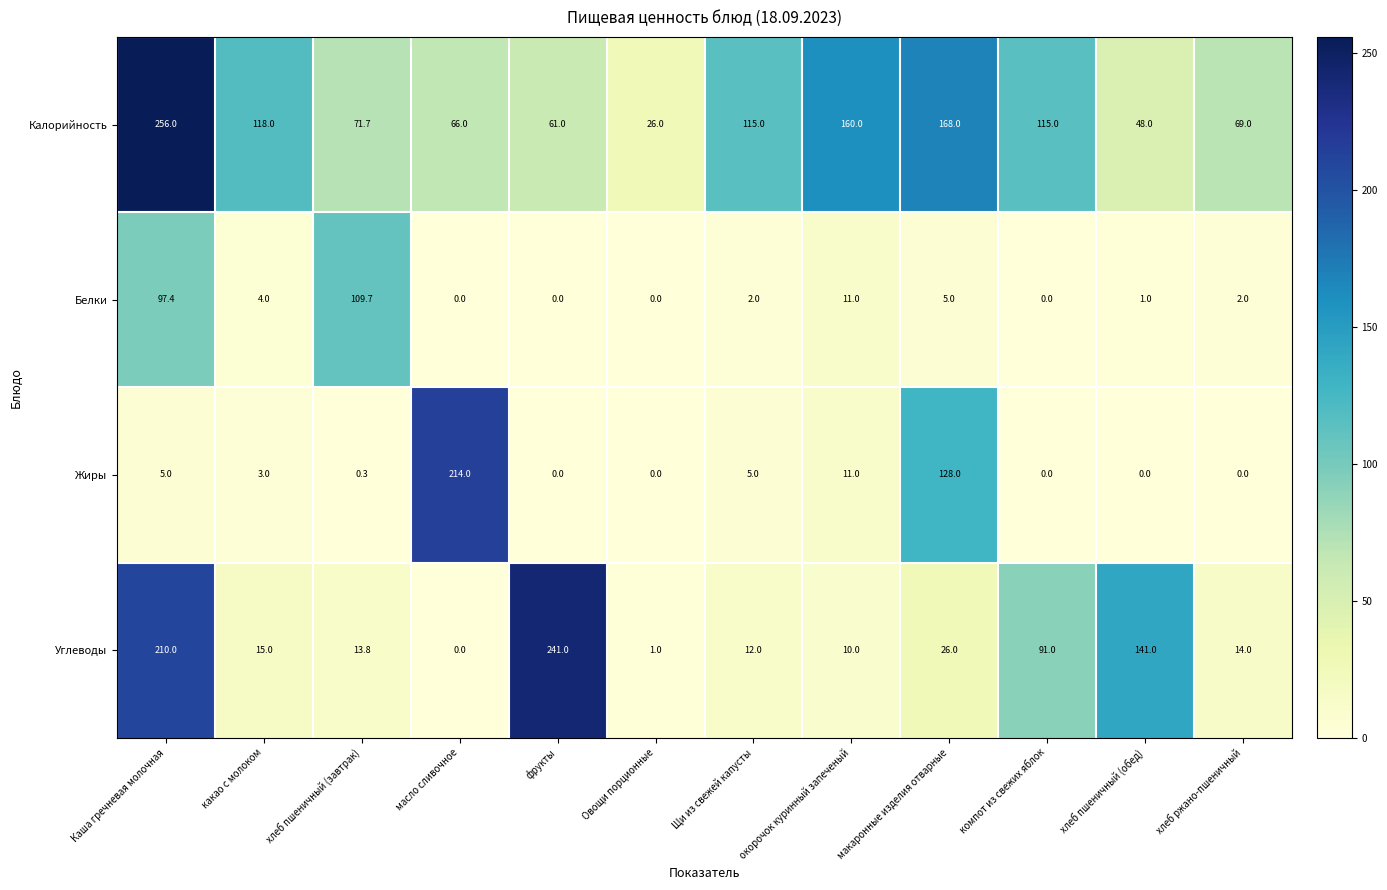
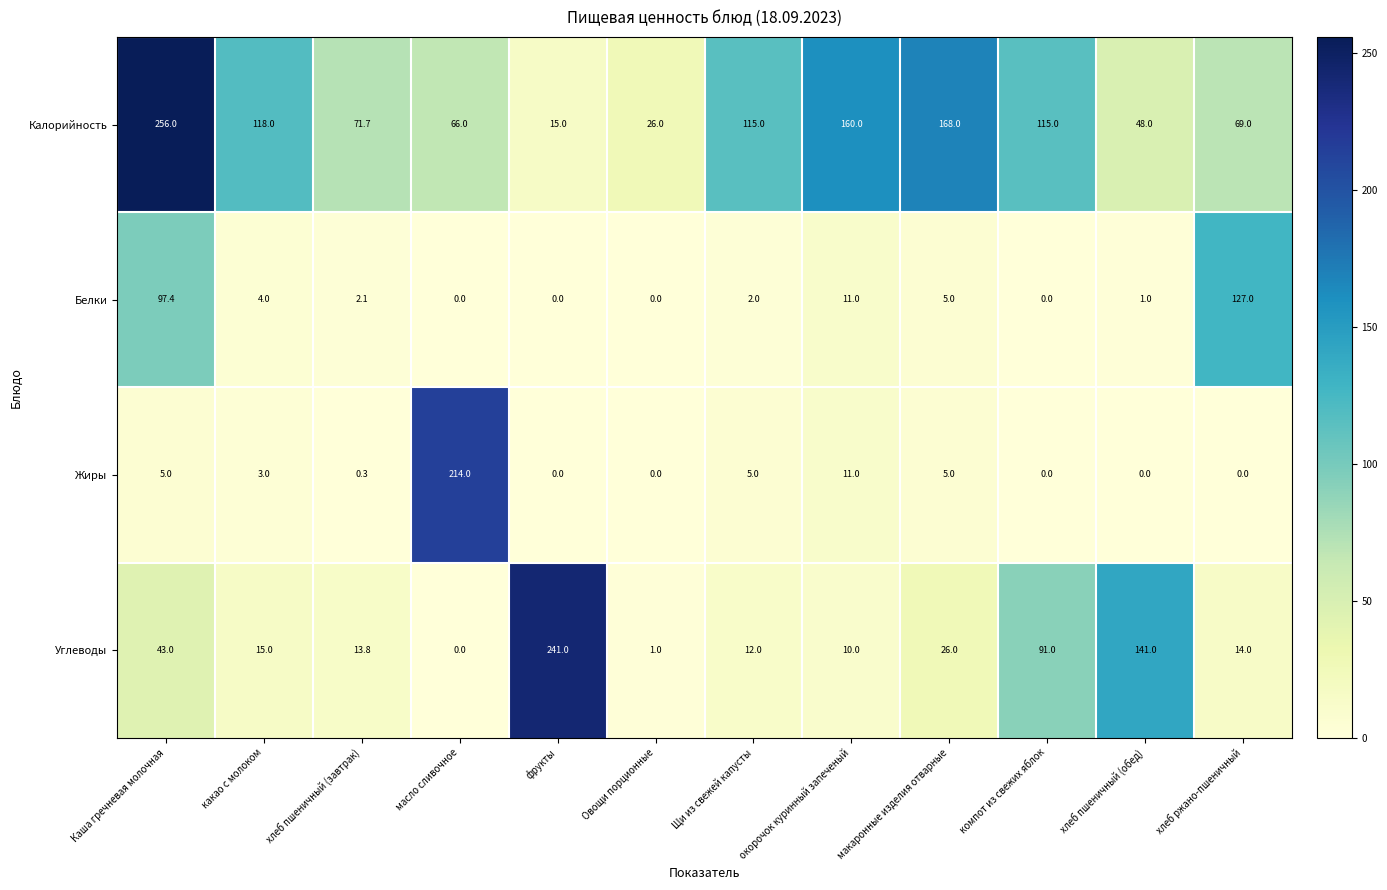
  {
    "Калорийность": {
      "Каша гречневая молочная": 256.0,
      "какао с молоком": 118.0,
      "хлеб пшеничный (завтрак)": 71.7,
      "масло сливочное": 66.0,
-     "фрукты": 61.0,
+     "фрукты": 15.0,
      "Овощи порционные": 26.0,
      "Щи из свежей капусты": 115.0,
      "окорочок куринный запеченый": 160.0,
      "макаронные изделия отварные": 168.0,
      "компот из свежих яблок": 115.0,
      "хлеб пшеничный (обед)": 48.0,
      "хлеб ржано-пшеничный": 69.0
    },
    "Белки": {
      "Каша гречневая молочная": 97.4,
      "какао с молоком": 4.0,
-     "хлеб пшеничный (завтрак)": 109.7,
+     "хлеб пшеничный (завтрак)": 2.1,
      "масло сливочное": 0.0,
      "фрукты": 0.0,
      "Овощи порционные": 0.0,
      "Щи из свежей капусты": 2.0,
      "окорочок куринный запеченый": 11.0,
      "макаронные изделия отварные": 5.0,
      "компот из свежих яблок": 0.0,
      "хлеб пшеничный (обед)": 1.0,
-     "хлеб ржано-пшеничный": 2.0
+     "хлеб ржано-пшеничный": 127.0
    },
    "Жиры": {
      "Каша гречневая молочная": 5.0,
      "какао с молоком": 3.0,
      "хлеб пшеничный (завтрак)": 0.3,
      "масло сливочное": 214.0,
      "фрукты": 0.0,
      "Овощи порционные": 0.0,
      "Щи из свежей капусты": 5.0,
      "окорочок куринный запеченый": 11.0,
-     "макаронные изделия отварные": 128.0,
+     "макаронные изделия отварные": 5.0,
      "компот из свежих яблок": 0.0,
      "хлеб пшеничный (обед)": 0.0,
      "хлеб ржано-пшеничный": 0.0
    },
    "Углеводы": {
-     "Каша гречневая молочная": 210.0,
+     "Каша гречневая молочная": 43.0,
      "какао с молоком": 15.0,
      "хлеб пшеничный (завтрак)": 13.8,
      "масло сливочное": 0.0,
      "фрукты": 241.0,
      "Овощи порционные": 1.0,
      "Щи из свежей капусты": 12.0,
      "окорочок куринный запеченый": 10.0,
      "макаронные изделия отварные": 26.0,
      "компот из свежих яблок": 91.0,
      "хлеб пшеничный (обед)": 141.0,
      "хлеб ржано-пшеничный": 14.0
    }
  }
